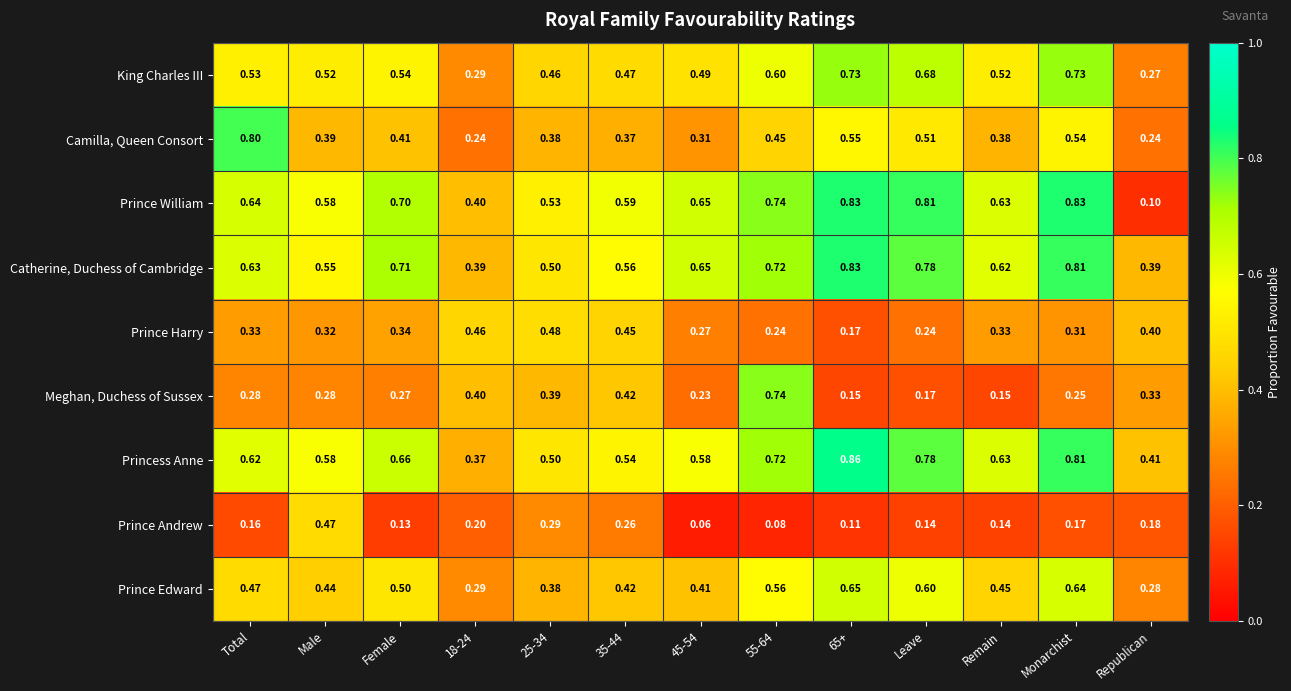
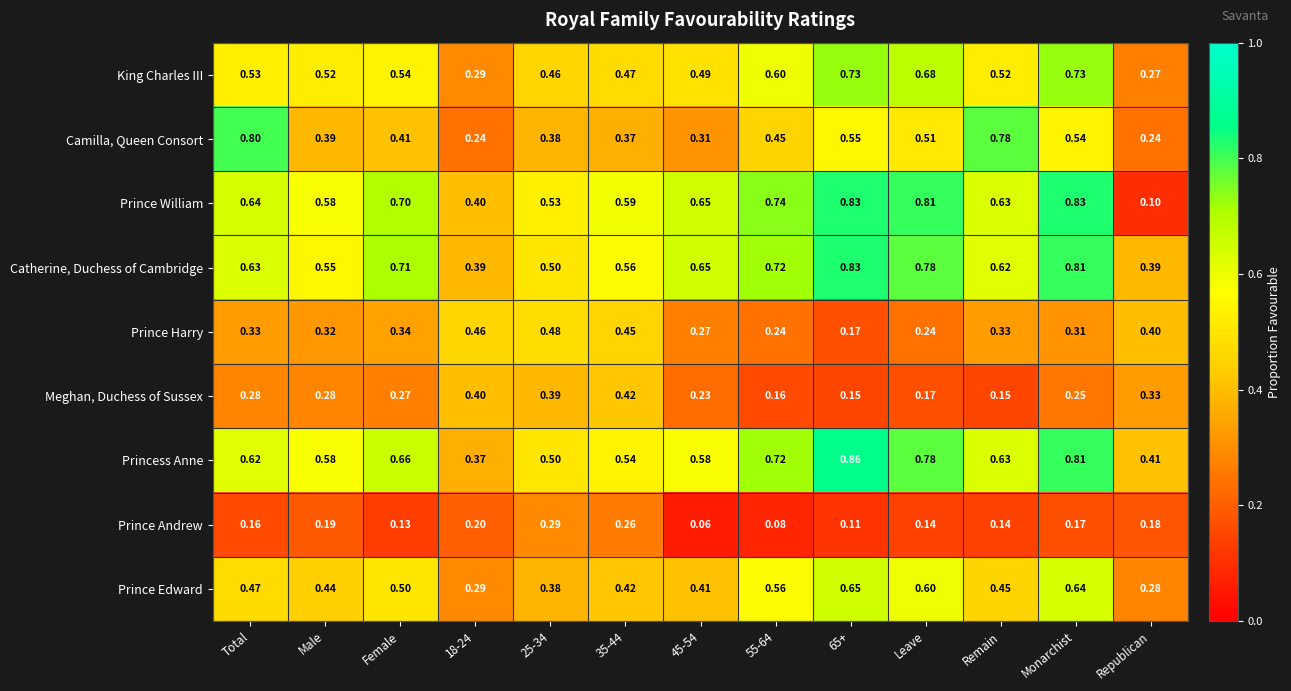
  {
    "King Charles III": {
      "Total": 0.53,
      "Male": 0.52,
      "Female": 0.54,
      "18-24": 0.29,
      "25-34": 0.46,
      "35-44": 0.47,
      "45-54": 0.49,
      "55-64": 0.60,
      "65+": 0.73,
      "Leave": 0.68,
      "Remain": 0.52,
      "Monarchist": 0.73,
      "Republican": 0.27
    },
    "Camilla, Queen Consort": {
      "Total": 0.80,
      "Male": 0.39,
      "Female": 0.41,
      "18-24": 0.24,
      "25-34": 0.38,
      "35-44": 0.37,
      "45-54": 0.31,
      "55-64": 0.45,
      "65+": 0.55,
      "Leave": 0.51,
-     "Remain": 0.38,
+     "Remain": 0.78,
      "Monarchist": 0.54,
      "Republican": 0.24
    },
    "Prince William": {
      "Total": 0.64,
      "Male": 0.58,
      "Female": 0.70,
      "18-24": 0.40,
      "25-34": 0.53,
      "35-44": 0.59,
      "45-54": 0.65,
      "55-64": 0.74,
      "65+": 0.83,
      "Leave": 0.81,
      "Remain": 0.63,
      "Monarchist": 0.83,
      "Republican": 0.10
    },
    "Catherine, Duchess of Cambridge": {
      "Total": 0.63,
      "Male": 0.55,
      "Female": 0.71,
      "18-24": 0.39,
      "25-34": 0.50,
      "35-44": 0.56,
      "45-54": 0.65,
      "55-64": 0.72,
      "65+": 0.83,
      "Leave": 0.78,
      "Remain": 0.62,
      "Monarchist": 0.81,
      "Republican": 0.39
    },
    "Prince Harry": {
      "Total": 0.33,
      "Male": 0.32,
      "Female": 0.34,
      "18-24": 0.46,
      "25-34": 0.48,
      "35-44": 0.45,
      "45-54": 0.27,
      "55-64": 0.24,
      "65+": 0.17,
      "Leave": 0.24,
      "Remain": 0.33,
      "Monarchist": 0.31,
      "Republican": 0.40
    },
    "Meghan, Duchess of Sussex": {
      "Total": 0.28,
      "Male": 0.28,
      "Female": 0.27,
      "18-24": 0.40,
      "25-34": 0.39,
      "35-44": 0.42,
      "45-54": 0.23,
-     "55-64": 0.74,
+     "55-64": 0.16,
      "65+": 0.15,
      "Leave": 0.17,
      "Remain": 0.15,
      "Monarchist": 0.25,
      "Republican": 0.33
    },
    "Princess Anne": {
      "Total": 0.62,
      "Male": 0.58,
      "Female": 0.66,
      "18-24": 0.37,
      "25-34": 0.50,
      "35-44": 0.54,
      "45-54": 0.58,
      "55-64": 0.72,
      "65+": 0.86,
      "Leave": 0.78,
      "Remain": 0.63,
      "Monarchist": 0.81,
      "Republican": 0.41
    },
    "Prince Andrew": {
      "Total": 0.16,
-     "Male": 0.47,
+     "Male": 0.19,
      "Female": 0.13,
      "18-24": 0.20,
      "25-34": 0.29,
      "35-44": 0.26,
      "45-54": 0.06,
      "55-64": 0.08,
      "65+": 0.11,
      "Leave": 0.14,
      "Remain": 0.14,
      "Monarchist": 0.17,
      "Republican": 0.18
    },
    "Prince Edward": {
      "Total": 0.47,
      "Male": 0.44,
      "Female": 0.50,
      "18-24": 0.29,
      "25-34": 0.38,
      "35-44": 0.42,
      "45-54": 0.41,
      "55-64": 0.56,
      "65+": 0.65,
      "Leave": 0.60,
      "Remain": 0.45,
      "Monarchist": 0.64,
      "Republican": 0.28
    }
  }
